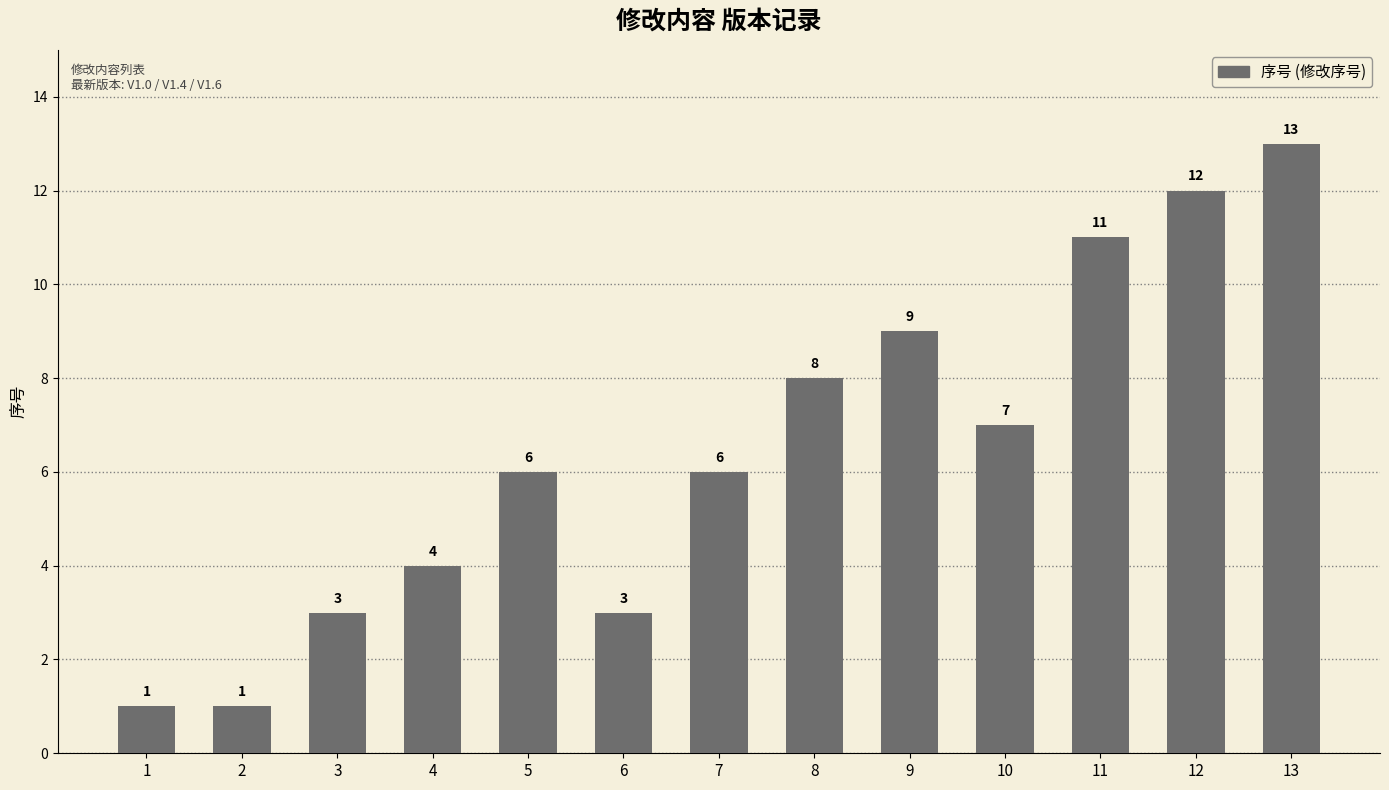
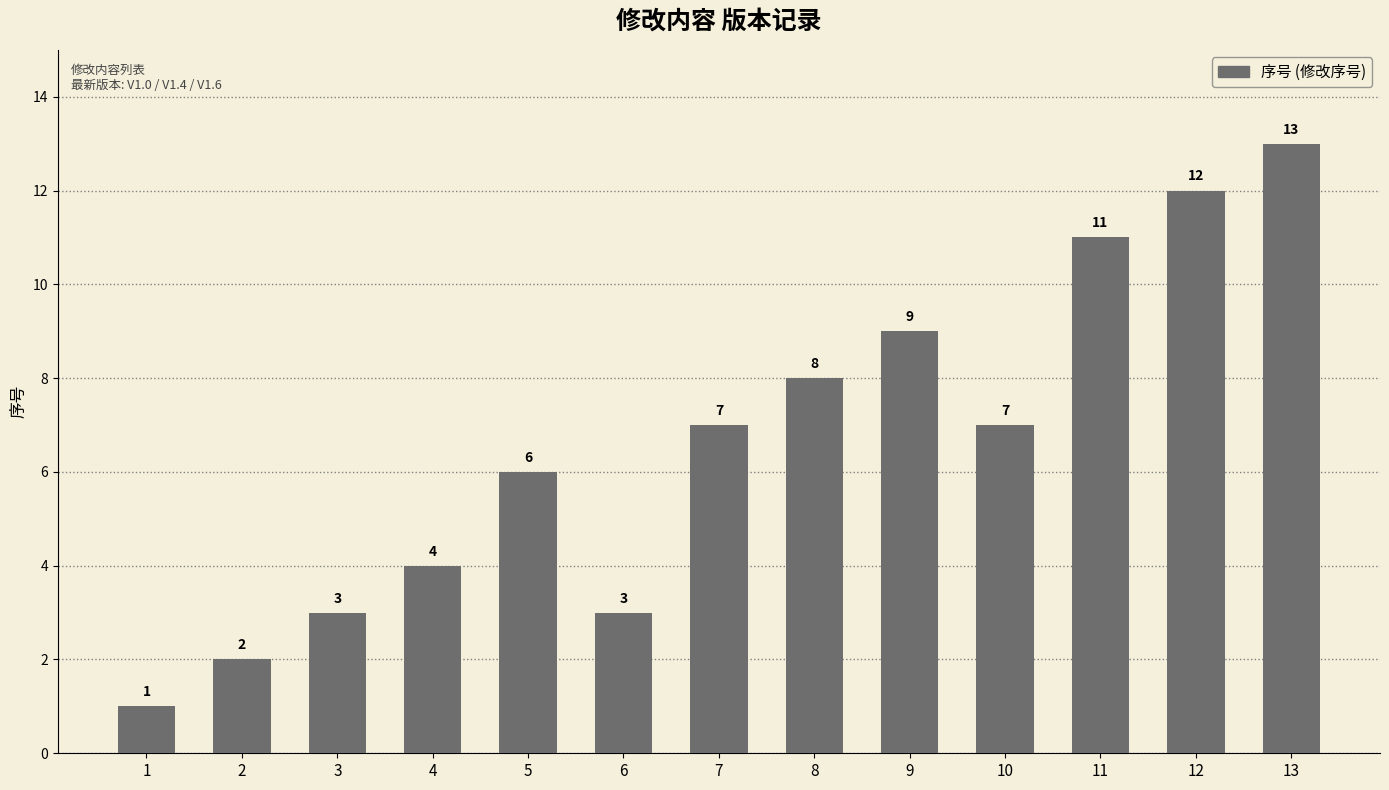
  {
    "1": 1,
-   "2": 1,
+   "2": 2,
    "3": 3,
    "4": 4,
    "5": 6,
    "6": 3,
-   "7": 6,
+   "7": 7,
    "8": 8,
    "9": 9,
    "10": 7,
    "11": 11,
    "12": 12,
    "13": 13
  }
